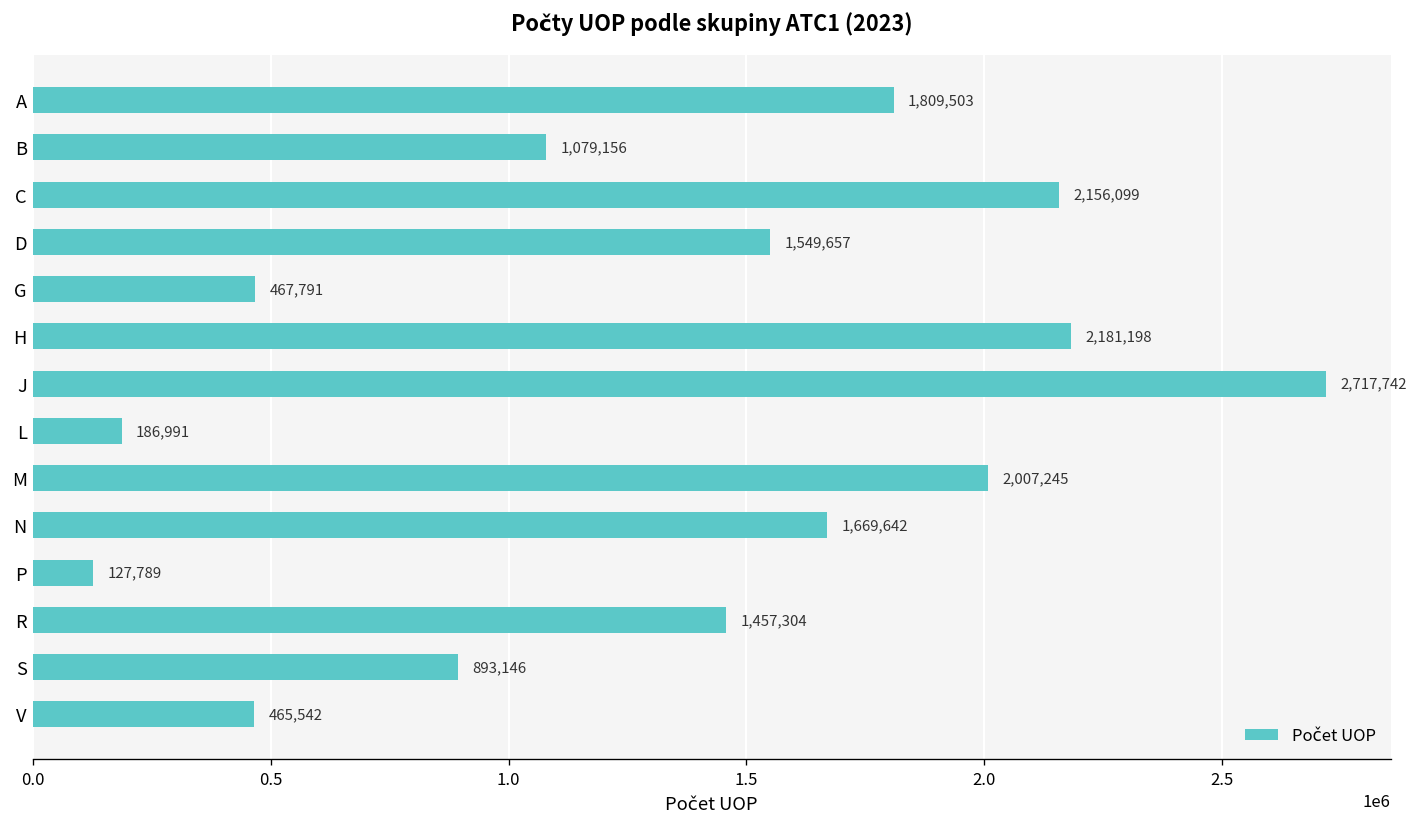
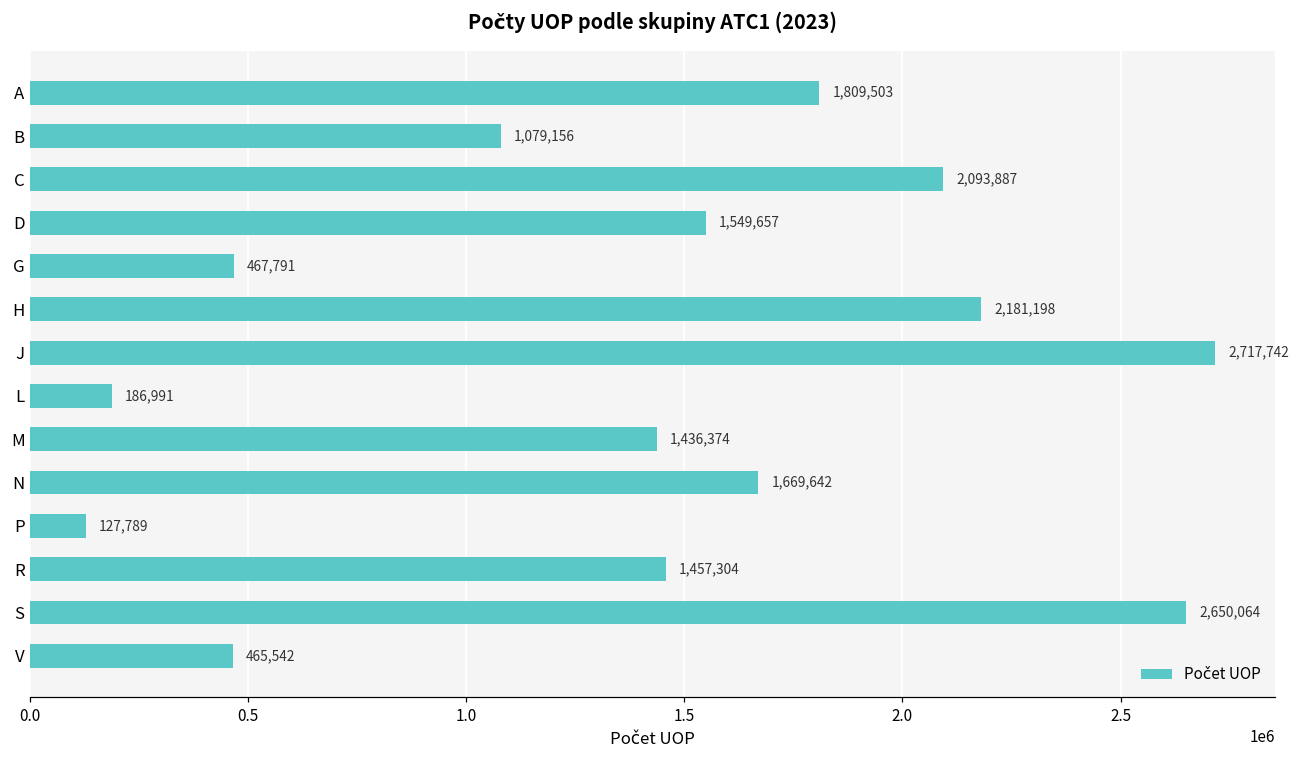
  {
    "A": "1,809,503",
    "B": "1,079,156",
-   "C": "2,156,099",
+   "C": "2,093,887",
    "D": "1,549,657",
    "G": "467,791",
    "H": "2,181,198",
    "J": "2,717,742",
    "L": "186,991",
-   "M": "2,007,245",
+   "M": "1,436,374",
    "N": "1,669,642",
    "P": "127,789",
    "R": "1,457,304",
-   "S": "893,146",
+   "S": "2,650,064",
    "V": "465,542"
  }
